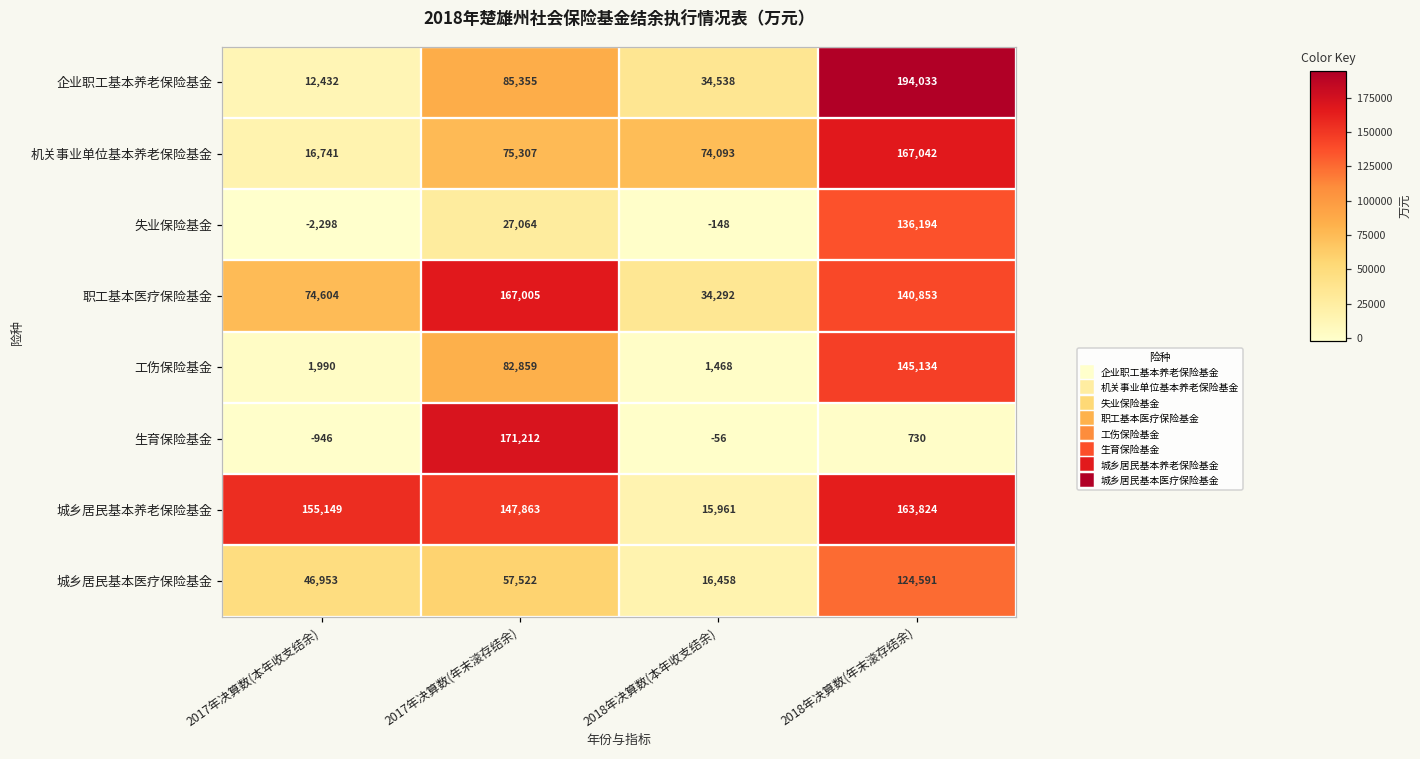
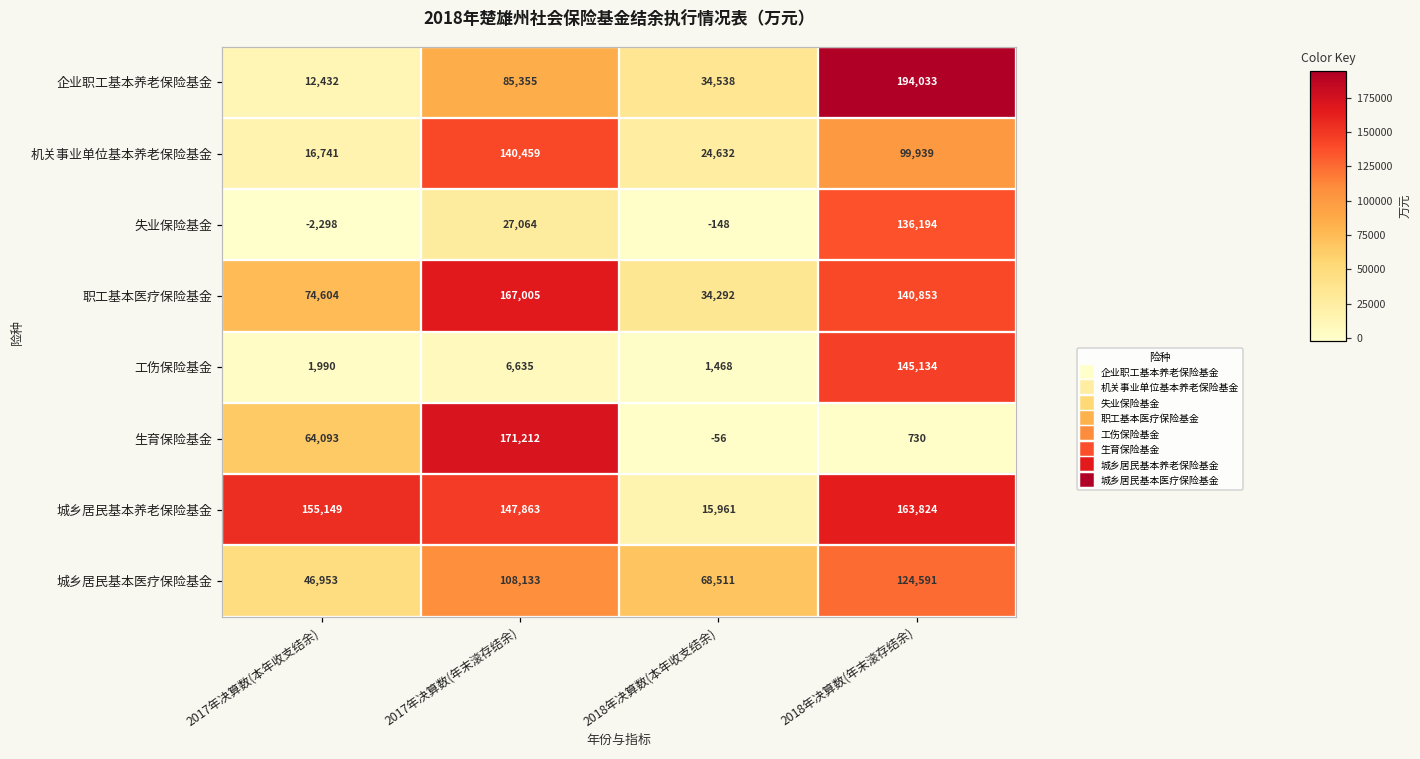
  {
    "企业职工基本养老保险基金": {
      "2017年决算数(本年收支结余)": "12,432",
      "2017年决算数(年末滚存结余)": "85,355",
      "2018年决算数(本年收支结余)": "34,538",
      "2018年决算数(年末滚存结余)": "194,033"
    },
    "机关事业单位基本养老保险基金": {
      "2017年决算数(本年收支结余)": "16,741",
-     "2017年决算数(年末滚存结余)": "75,307",
-     "2018年决算数(本年收支结余)": "74,093",
-     "2018年决算数(年末滚存结余)": "167,042"
+     "2017年决算数(年末滚存结余)": "140,459",
+     "2018年决算数(本年收支结余)": "24,632",
+     "2018年决算数(年末滚存结余)": "99,939"
    },
    "失业保险基金": {
      "2017年决算数(本年收支结余)": "-2,298",
      "2017年决算数(年末滚存结余)": "27,064",
      "2018年决算数(本年收支结余)": "-148",
      "2018年决算数(年末滚存结余)": "136,194"
    },
    "职工基本医疗保险基金": {
      "2017年决算数(本年收支结余)": "74,604",
      "2017年决算数(年末滚存结余)": "167,005",
      "2018年决算数(本年收支结余)": "34,292",
      "2018年决算数(年末滚存结余)": "140,853"
    },
    "工伤保险基金": {
      "2017年决算数(本年收支结余)": "1,990",
-     "2017年决算数(年末滚存结余)": "82,859",
+     "2017年决算数(年末滚存结余)": "6,635",
      "2018年决算数(本年收支结余)": "1,468",
      "2018年决算数(年末滚存结余)": "145,134"
    },
    "生育保险基金": {
-     "2017年决算数(本年收支结余)": "-946",
+     "2017年决算数(本年收支结余)": "64,093",
      "2017年决算数(年末滚存结余)": "171,212",
      "2018年决算数(本年收支结余)": "-56",
      "2018年决算数(年末滚存结余)": "730"
    },
    "城乡居民基本养老保险基金": {
      "2017年决算数(本年收支结余)": "155,149",
      "2017年决算数(年末滚存结余)": "147,863",
      "2018年决算数(本年收支结余)": "15,961",
      "2018年决算数(年末滚存结余)": "163,824"
    },
    "城乡居民基本医疗保险基金": {
      "2017年决算数(本年收支结余)": "46,953",
-     "2017年决算数(年末滚存结余)": "57,522",
-     "2018年决算数(本年收支结余)": "16,458",
+     "2017年决算数(年末滚存结余)": "108,133",
+     "2018年决算数(本年收支结余)": "68,511",
      "2018年决算数(年末滚存结余)": "124,591"
    }
  }
